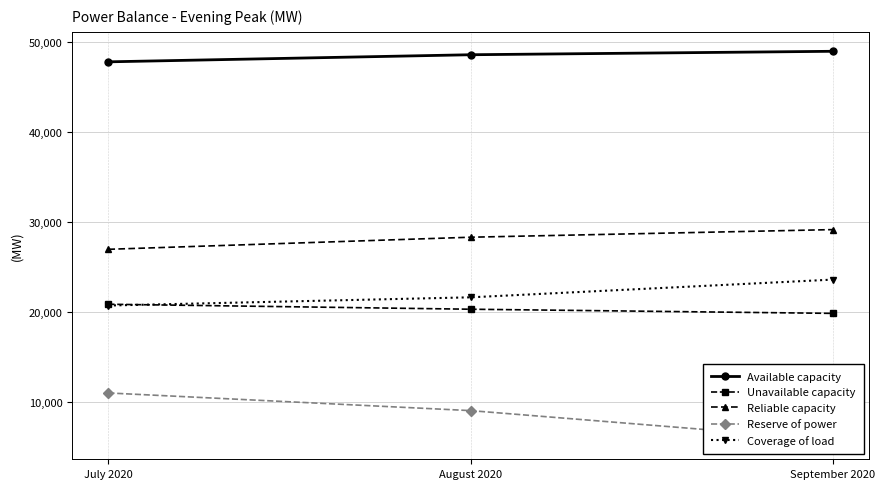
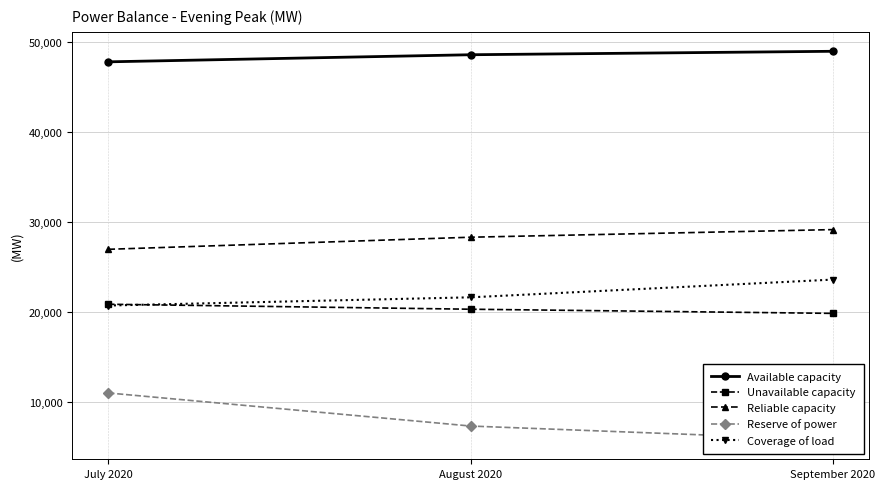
  {
    "Reserve of power": {
      "July 2020": "11,000",
-     "August 2020": "9,000"
+     "August 2020": "7,000"
    }
  }
